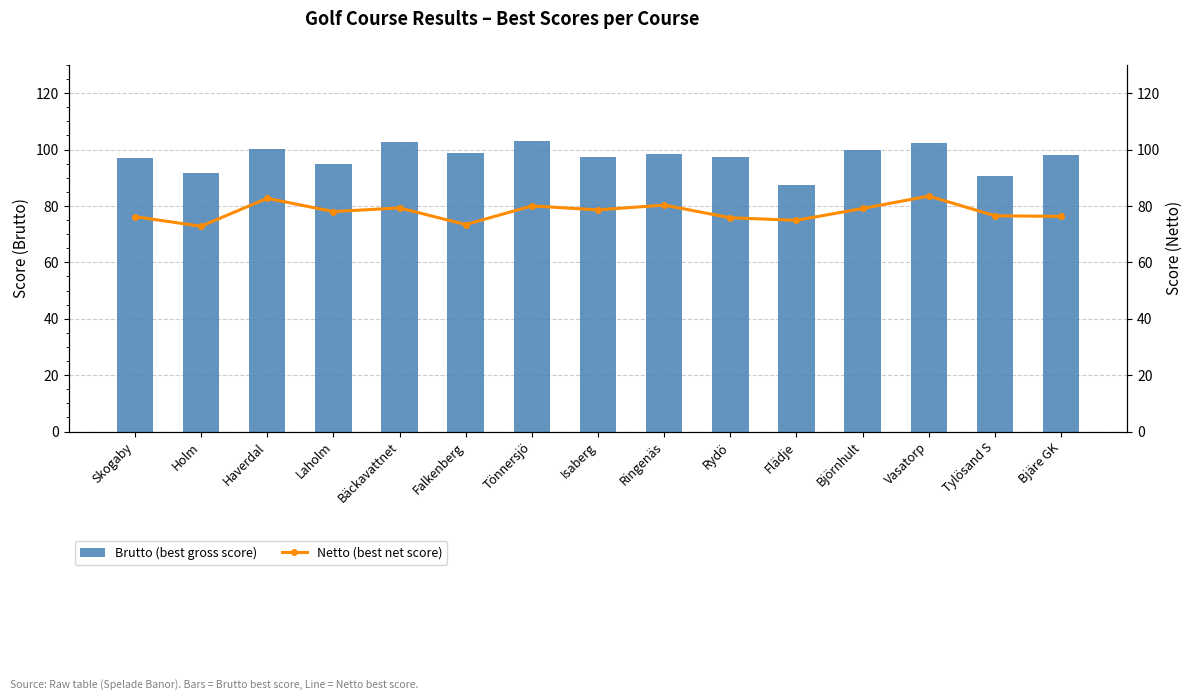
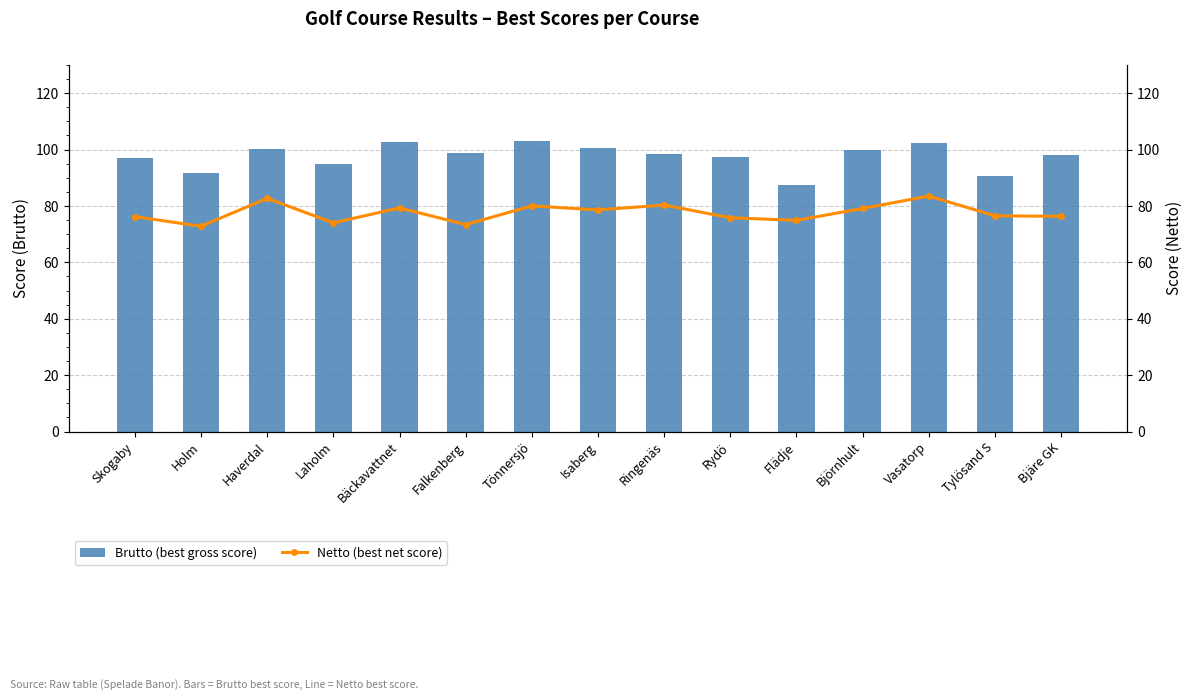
  {
    "Brutto (best gross score)": {
      "Skogaby": 97,
      "Holm": 92,
      "Haverdal": 100,
      "Laholm": 95,
      "Bäckavattnet": 103,
      "Falkenberg": 99,
      "Tönnersjö": 103,
-     "Isaberg": 97,
+     "Isaberg": 101,
      "Ringenäs": 98,
      "Rydö": 98,
      "Flädje": 88,
      "Björnhult": 100,
      "Vasatorp": 102,
      "Tylösand S": 91,
      "Bjäre GK": 98
    },
    "Netto (best net score)": {
      "Skogaby": 76,
      "Holm": 73,
      "Haverdal": 83,
-     "Laholm": 78,
+     "Laholm": 74,
      "Bäckavattnet": 79,
      "Falkenberg": 73,
      "Tönnersjö": 80,
      "Isaberg": 79,
      "Ringenäs": 80,
      "Rydö": 76,
      "Flädje": 75,
      "Björnhult": 79,
      "Vasatorp": 84,
      "Tylösand S": 77,
      "Bjäre GK": 76
    }
  }
